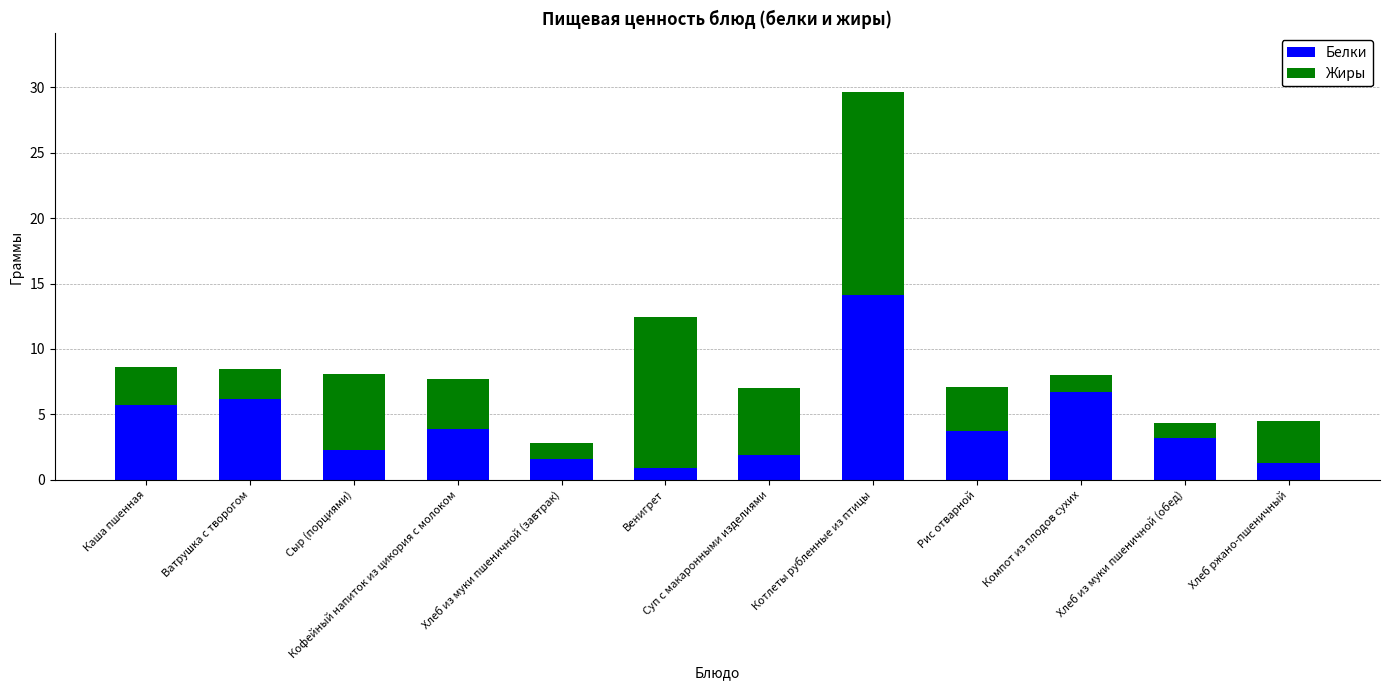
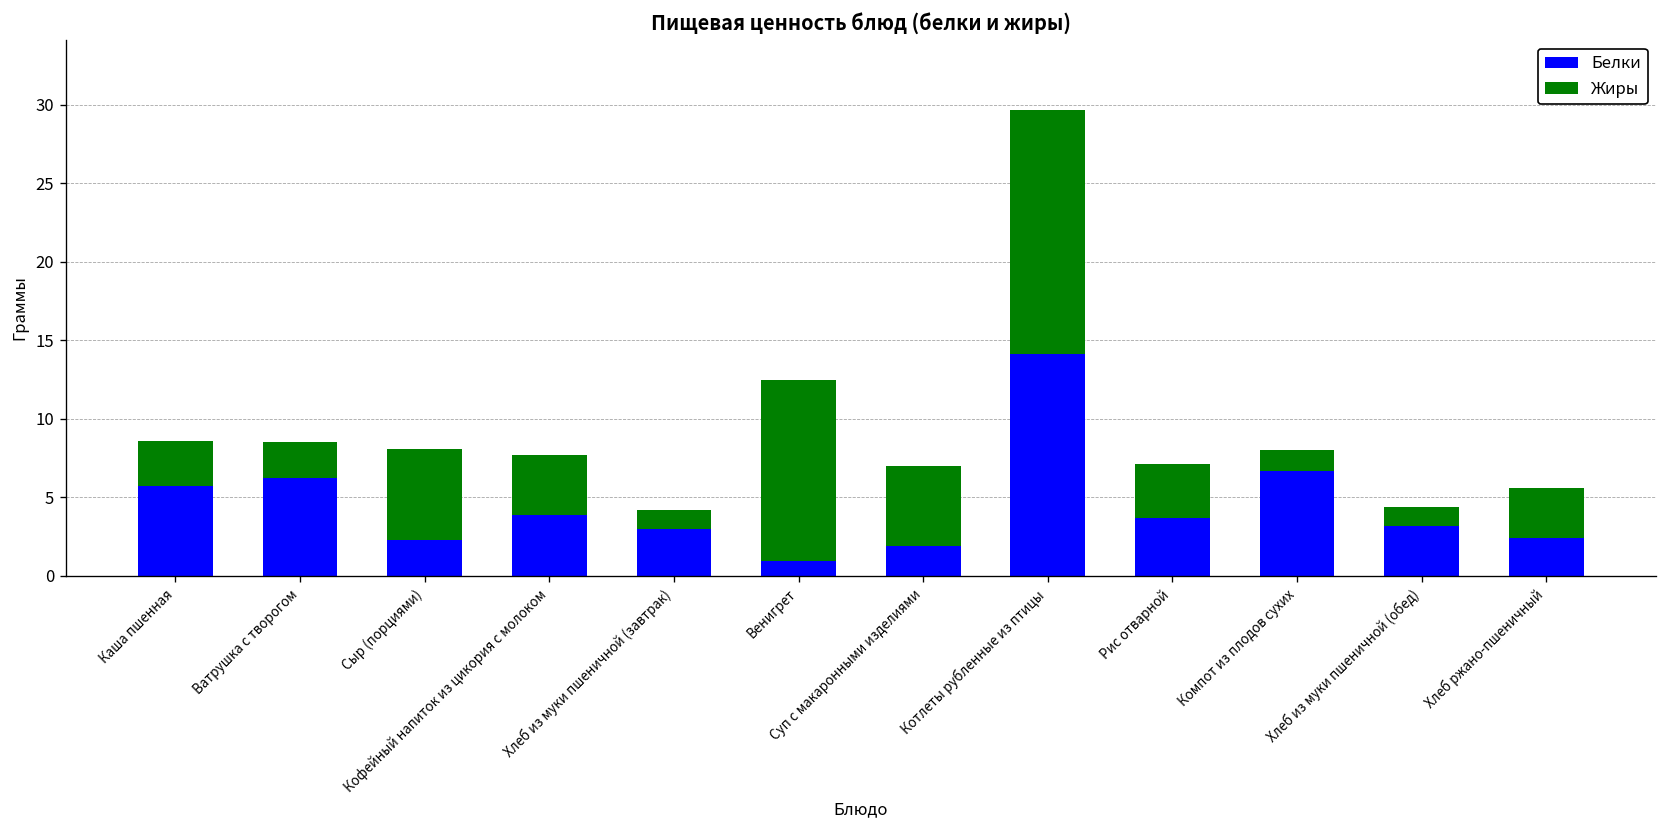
  {
    "Белки": {
      "Каша пшенная": 5.7,
      "Ватрушка с творогом": 6.2,
      "Сыр (порциями)": 2.3,
      "Кофейный напиток из цикория с молоком": 3.9,
-     "Хлеб из муки пшеничной (завтрак)": 1.6,
+     "Хлеб из муки пшеничной (завтрак)": 3.0,
      "Венигрет": 0.9,
      "Суп с макаронными изделиями": 1.9,
      "Котлеты рубленные из птицы": 14.1,
      "Рис отварной": 3.7,
      "Компот из плодов сухих": 6.7,
      "Хлеб из муки пшеничной (обед)": 3.2,
-     "Хлеб ржано-пшеничный": 1.3
+     "Хлеб ржано-пшеничный": 2.4
    },
    "Жиры": {
      "Каша пшенная": 2.9,
      "Ватрушка с творогом": 2.3,
      "Сыр (порциями)": 5.8,
      "Кофейный напиток из цикория с молоком": 3.8,
      "Хлеб из муки пшеничной (завтрак)": 1.2,
      "Венигрет": 11.5,
      "Суп с макаронными изделиями": 5.1,
      "Котлеты рубленные из птицы": 15.5,
      "Рис отварной": 3.4,
      "Компот из плодов сухих": 1.3,
      "Хлеб из муки пшеничной (обед)": 1.2,
      "Хлеб ржано-пшеничный": 3.2
    }
  }
